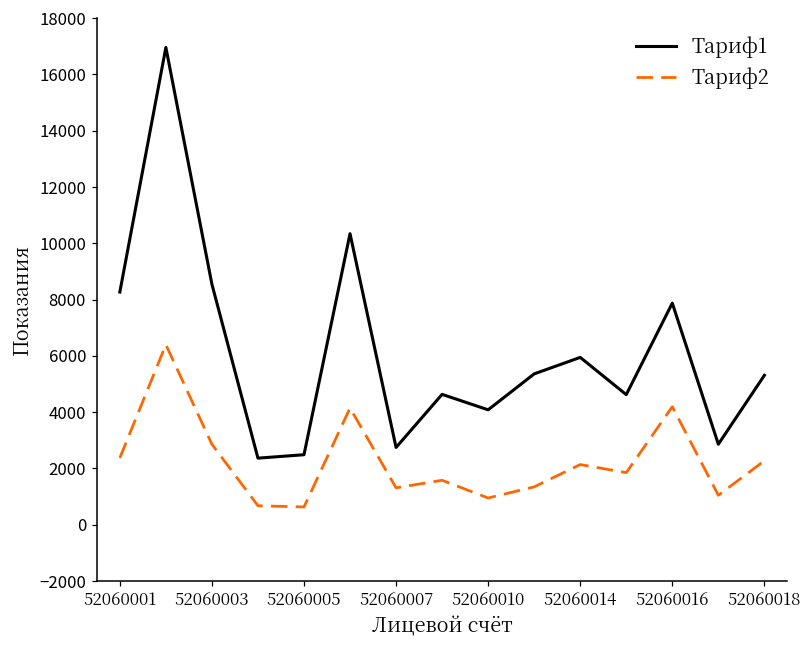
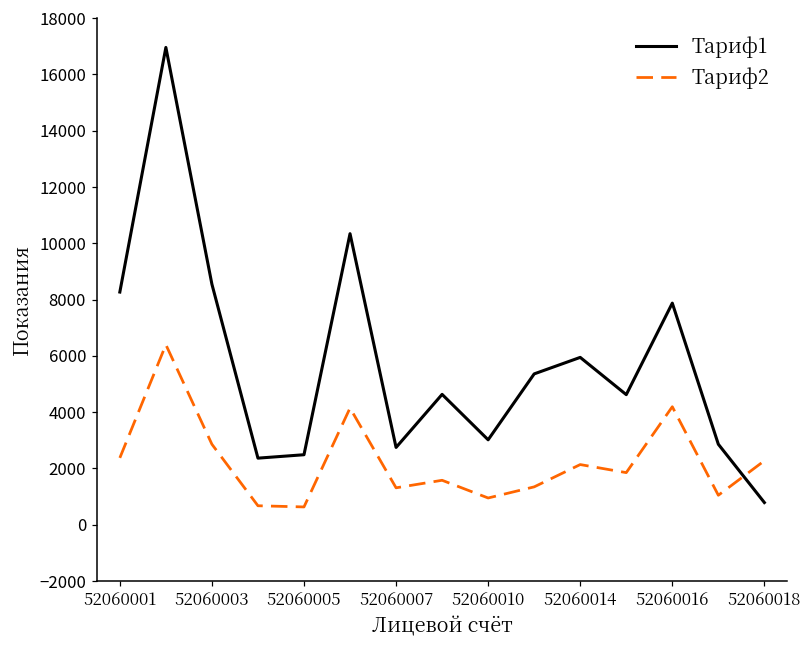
  {
    "Тариф1": {
      "52060001": 8300,
      "52060003": 8500,
      "52060005": 2500,
      "52060007": 2700,
-     "52060010": 4100,
+     "52060010": 3000,
      "52060014": 5900,
      "52060016": 7900,
-     "52060018": 5300
+     "52060018": 800
    },
    "Тариф2": {
      "52060001": 2400,
      "52060003": 2900,
      "52060005": 600,
      "52060007": 1300,
      "52060010": 1000,
      "52060014": 2100,
      "52060016": 4200,
      "52060018": 2300
    }
  }
